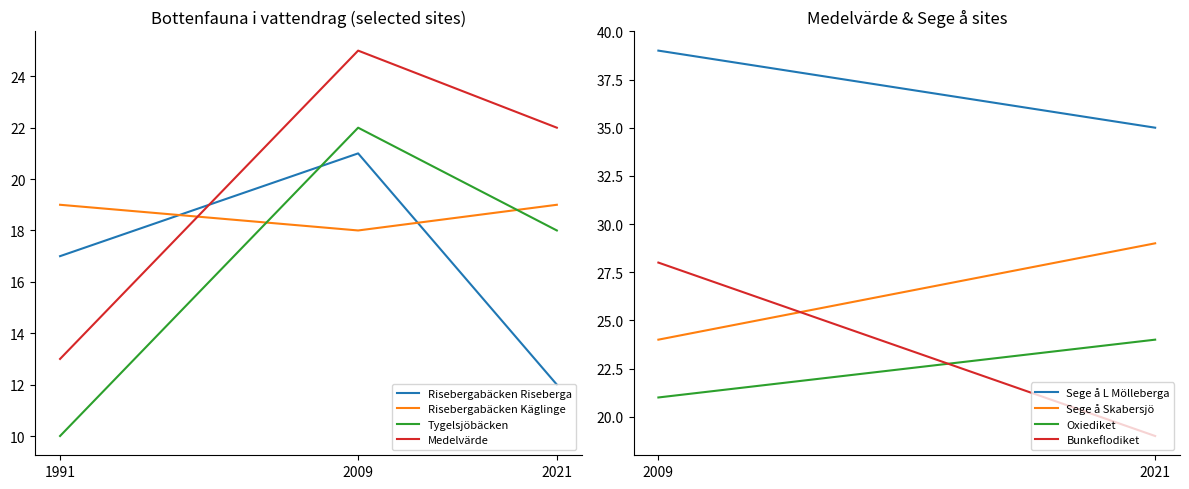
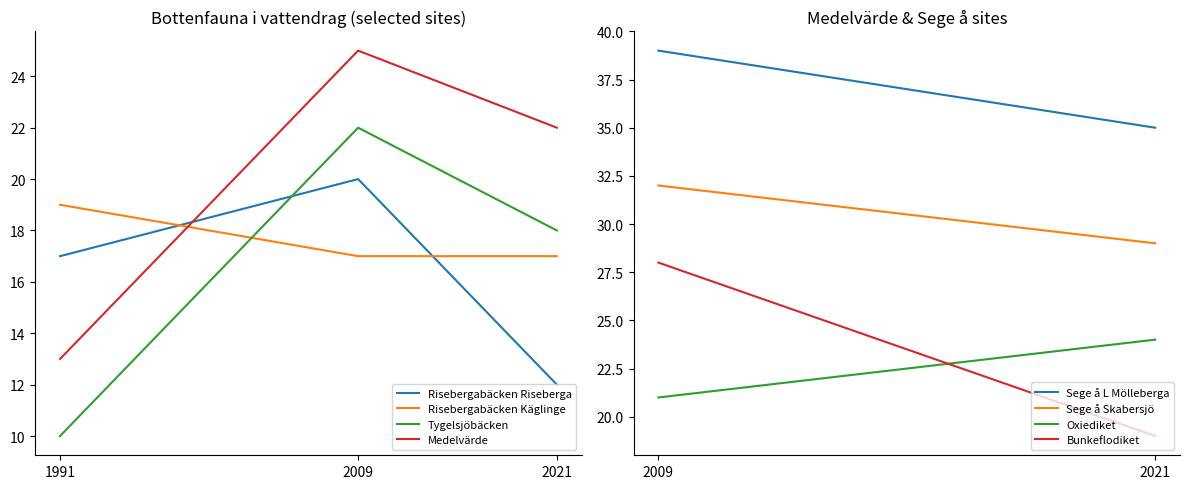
  {
    "Bottenfauna i vattendrag (selected sites)": {
      "Risebergabäcken Riseberga": {
        "1991": 17,
-       "2009": 21
+       "2009": 20
      },
      "Risebergabäcken Käglinge": {
        "1991": 19,
-       "2009": 18,
-       "2021": 19
+       "2009": 17,
+       "2021": 17
      },
      "Tygelsjöbäcken": {
        "1991": 10,
        "2009": 22,
        "2021": 18
      },
      "Medelvärde": {
        "1991": 13,
        "2009": 25,
        "2021": 22
      }
    },
    "Medelvärde & Sege å sites": {
      "Sege å L Mölleberga": {
        "2009": 39,
        "2021": 35
      },
      "Sege å Skabersjö": {
-       "2009": 24,
+       "2009": 32,
        "2021": 29
      },
      "Oxiediket": {
        "2009": 21,
        "2021": 24
      },
      "Bunkeflodiket": {
        "2009": 28
      }
    }
  }
